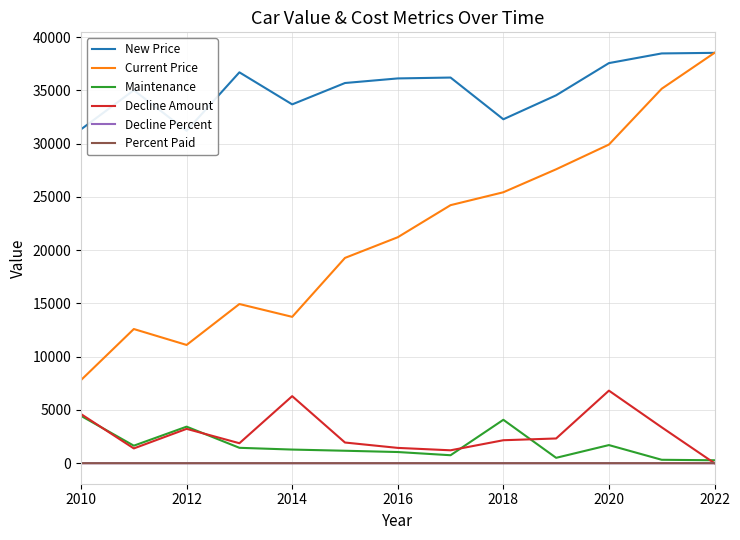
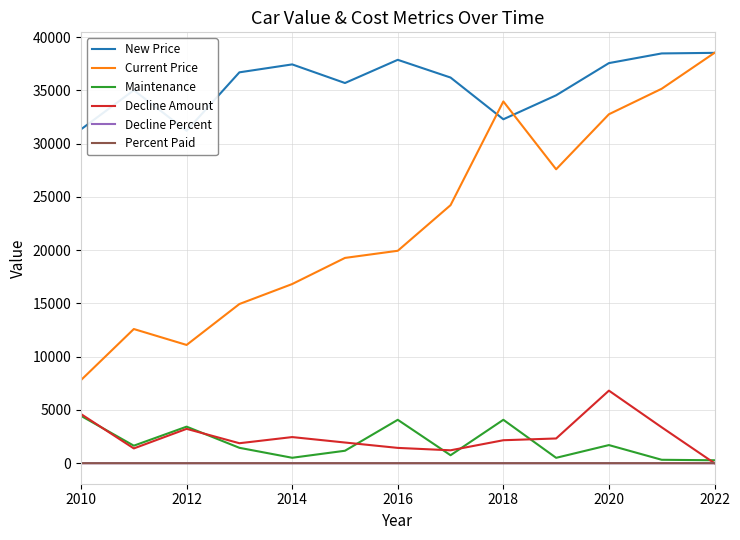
  {
    "New Price": {
      "2010": 31300,
-     "2014": 33700,
-     "2016": 36100,
+     "2014": 37400,
+     "2016": 37900,
      "2018": 32300,
      "2020": 37600
    },
    "Current Price": {
      "2010": 7800,
      "2012": 11100,
-     "2014": 13700,
-     "2016": 21200,
-     "2018": 25400,
-     "2020": 29900
+     "2014": 16800,
+     "2016": 19900,
+     "2018": 34000,
+     "2020": 32800
    },
    "Maintenance": {
-     "2014": 1300,
-     "2016": 1000,
+     "2014": 500,
+     "2016": 4100,
      "2018": 4100,
      "2020": 1700,
      "2022": 300
    },
    "Decline Amount": {
-     "2014": 6300,
+     "2014": 2500,
      "2016": 1400,
      "2018": 2200,
      "2020": 6800
    },
    "Percent Paid": {
      "2010": 0,
      "2012": 0,
      "2014": 0,
      "2016": 0,
      "2018": 0,
      "2020": 0
    }
  }
